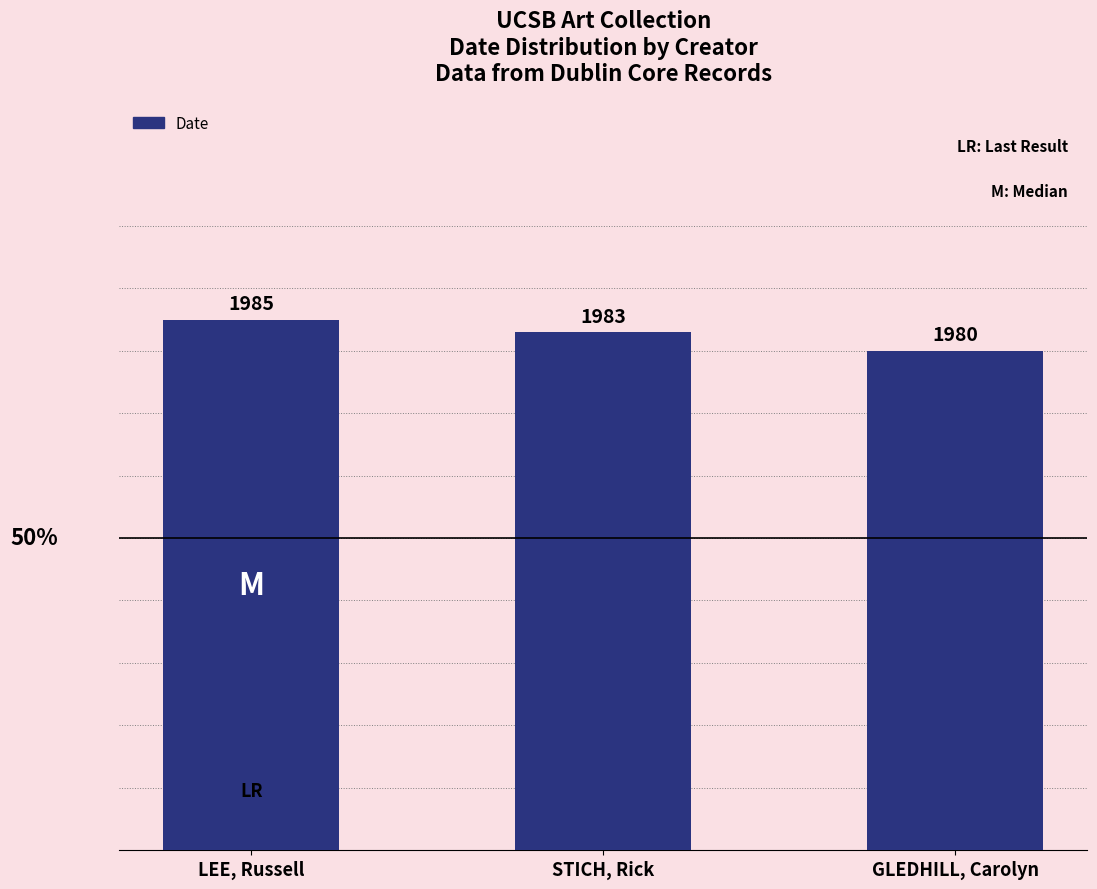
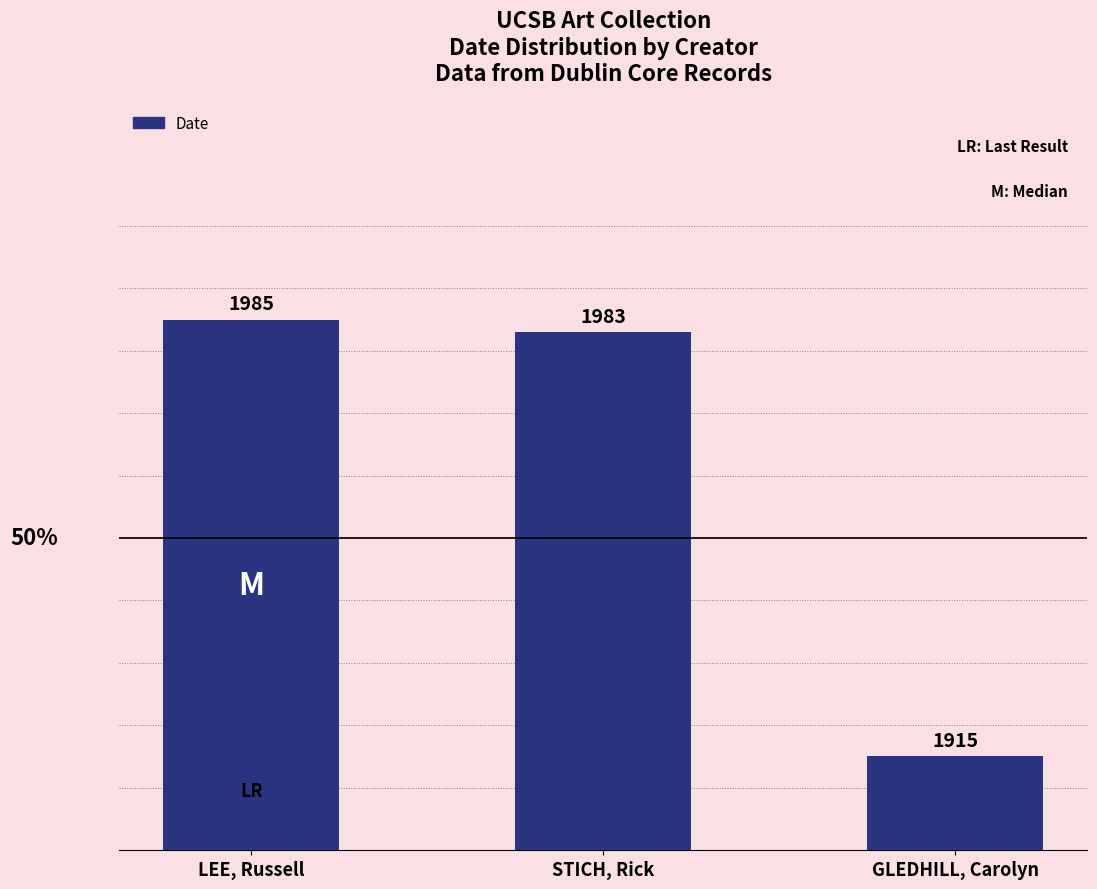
  {
    "LEE, Russell": 1985,
    "STICH, Rick": 1983,
-   "GLEDHILL, Carolyn": 1980
+   "GLEDHILL, Carolyn": 1915
  }
